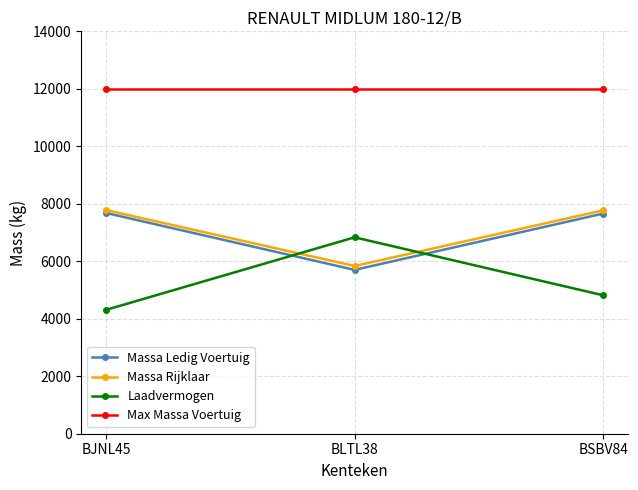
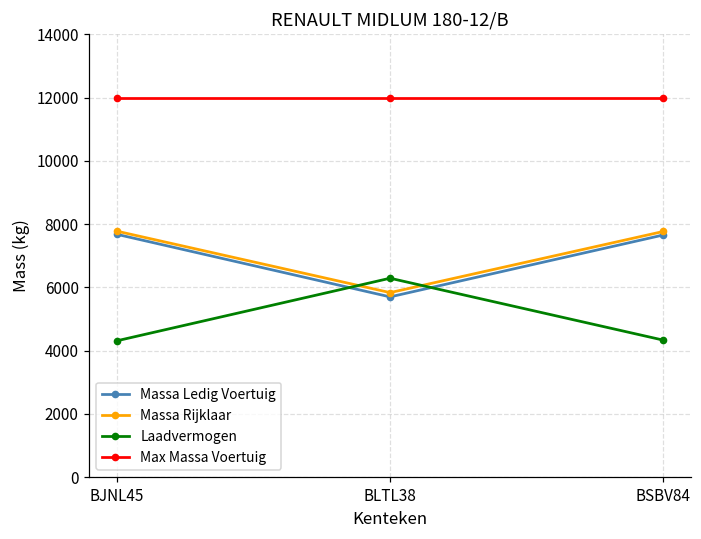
  {
    "Massa Ledig Voertuig": {
      "BJNL45": 7700,
      "BLTL38": 5700,
      "BSBV84": 7700
    },
    "Massa Rijklaar": {
      "BJNL45": 7800,
      "BLTL38": 5800,
      "BSBV84": 7800
    },
    "Laadvermogen": {
      "BJNL45": 4300,
-     "BLTL38": 6800,
-     "BSBV84": 4800
+     "BLTL38": 6300,
+     "BSBV84": 4300
    },
    "Max Massa Voertuig": {
      "BJNL45": 12000,
      "BLTL38": 12000,
      "BSBV84": 12000
    }
  }
